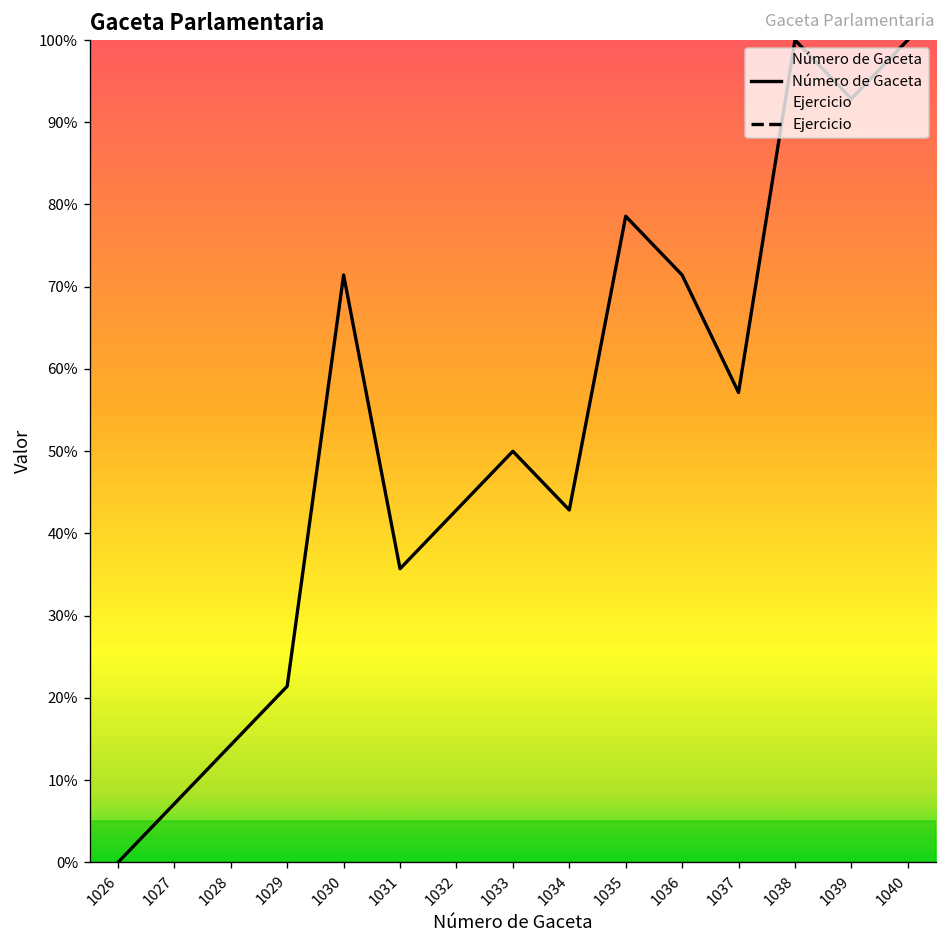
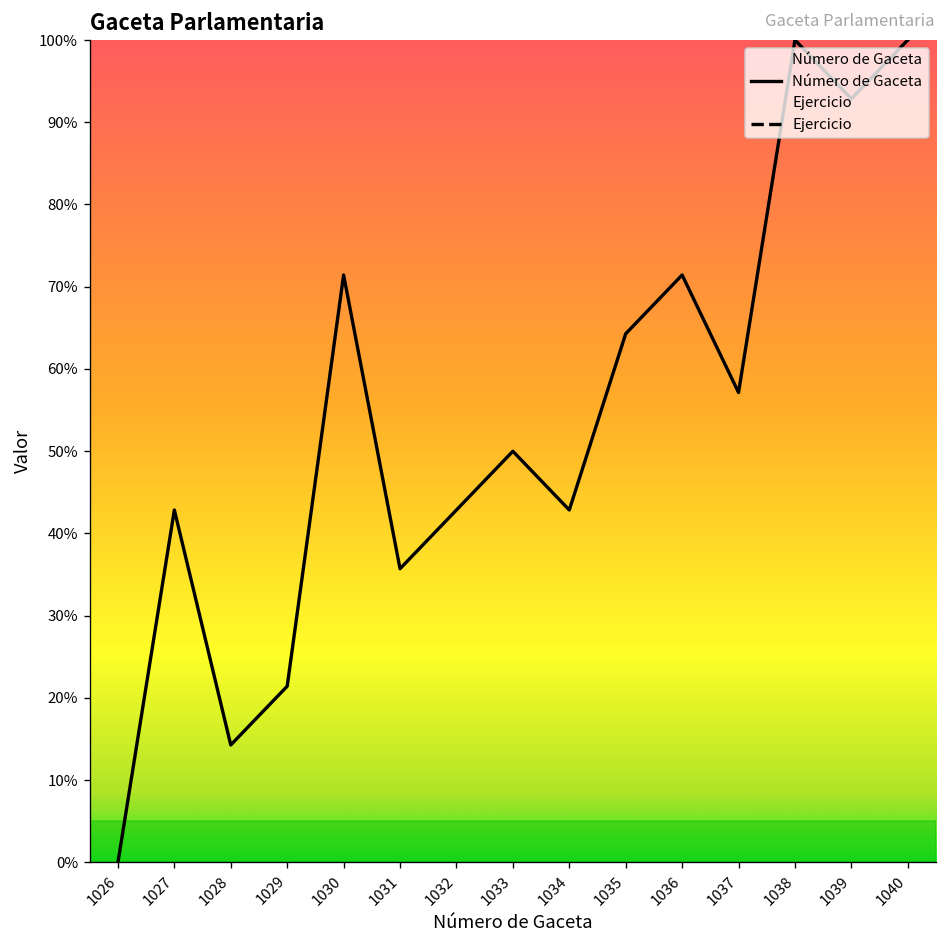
  {
    "1026": "0%",
-   "1027": "7%",
+   "1027": "43%",
    "1028": "14%",
    "1029": "21%",
    "1030": "71%",
    "1031": "36%",
    "1032": "43%",
    "1033": "50%",
    "1034": "43%",
-   "1035": "79%",
+   "1035": "64%",
    "1036": "71%",
    "1037": "57%",
    "1038": "100%",
    "1040": "100%"
  }
